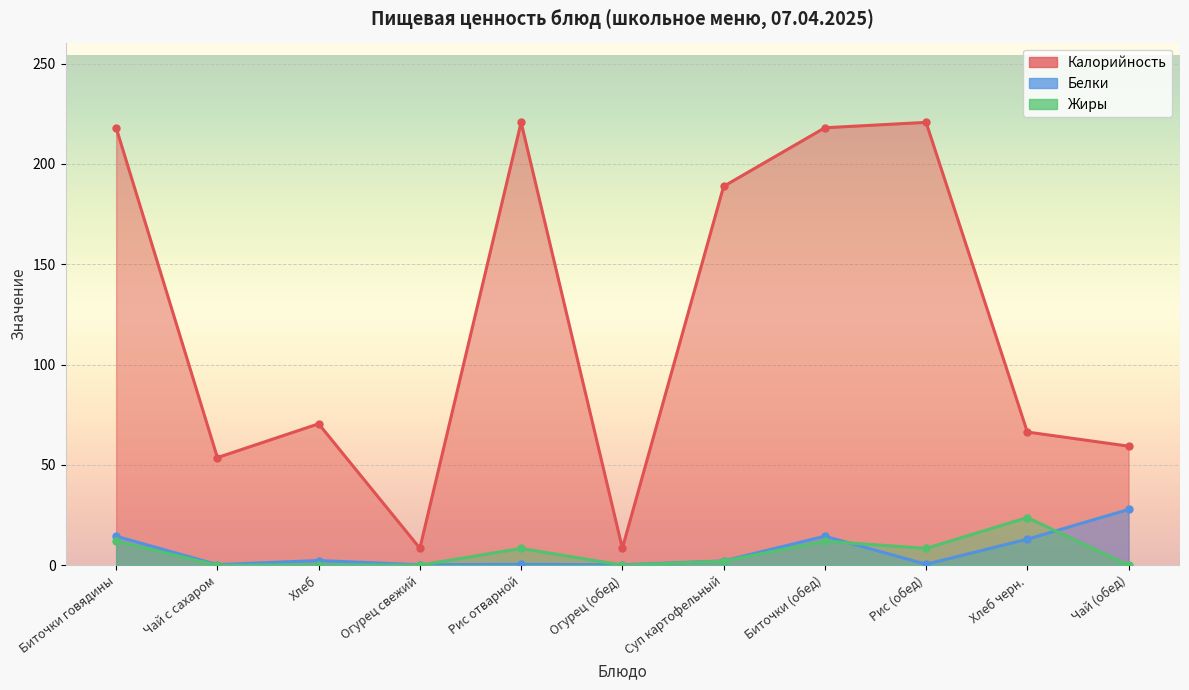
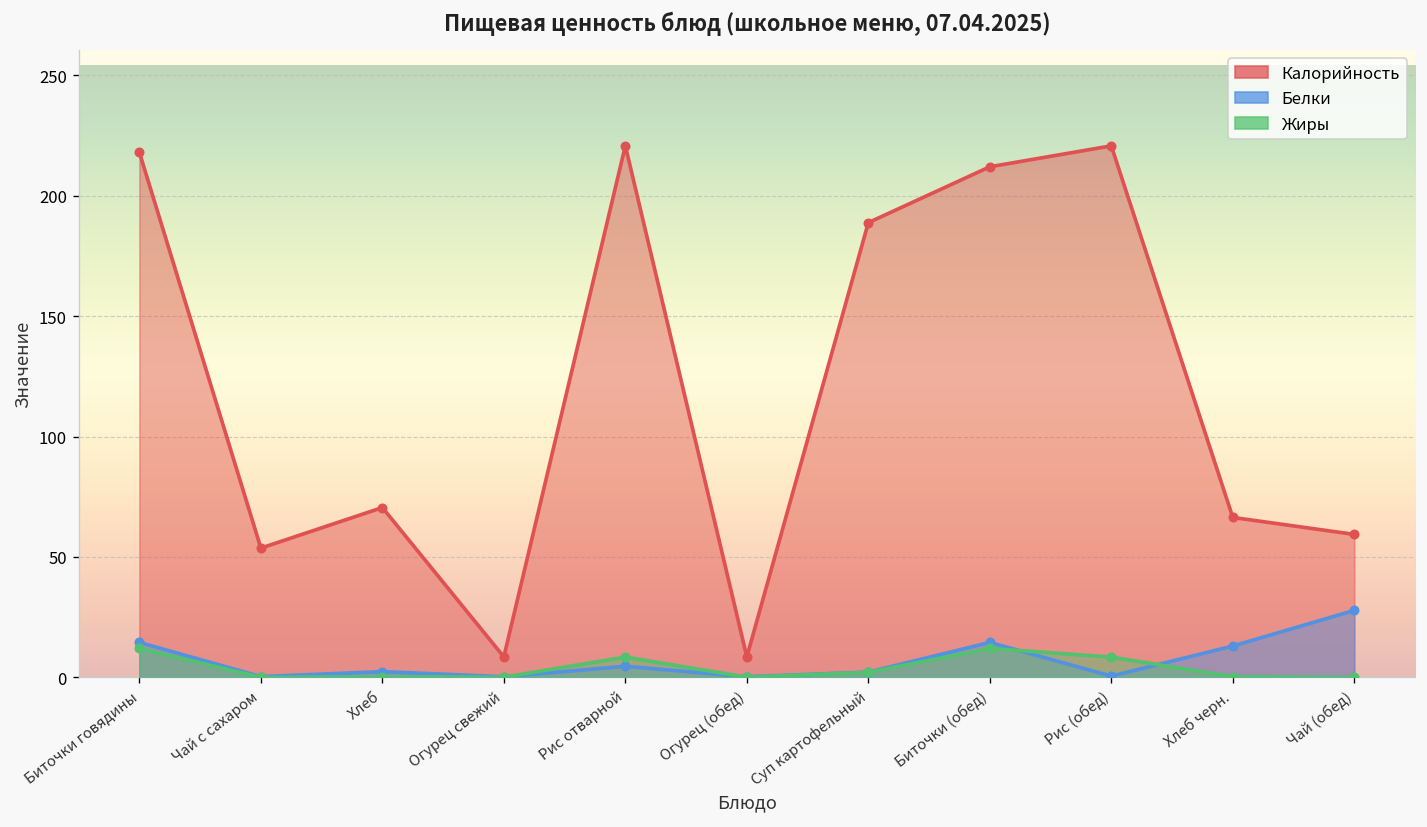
  {
    "Калорийность": {
      "Биточки говядины": 218,
      "Чай с сахаром": 54,
      "Хлеб": 71,
      "Огурец свежий": 9,
      "Рис отварной": 221,
      "Огурец (обед)": 9,
      "Суп картофельный": 189,
-     "Биточки (обед)": 218,
+     "Биточки (обед)": 212,
      "Рис (обед)": 221,
      "Хлеб черн.": 66,
      "Чай (обед)": 59
    },
    "Белки": {
      "Биточки говядины": 15,
      "Хлеб": 2,
-     "Рис отварной": 1,
+     "Рис отварной": 5,
      "Биточки (обед)": 15,
      "Рис (обед)": 1,
      "Хлеб черн.": 13,
      "Чай (обед)": 28
    },
    "Жиры": {
      "Биточки говядины": 12,
      "Хлеб": 0,
      "Рис отварной": 8,
      "Биточки (обед)": 12,
      "Рис (обед)": 8,
-     "Хлеб черн.": 24,
+     "Хлеб черн.": 0,
      "Чай (обед)": 0
    }
  }
